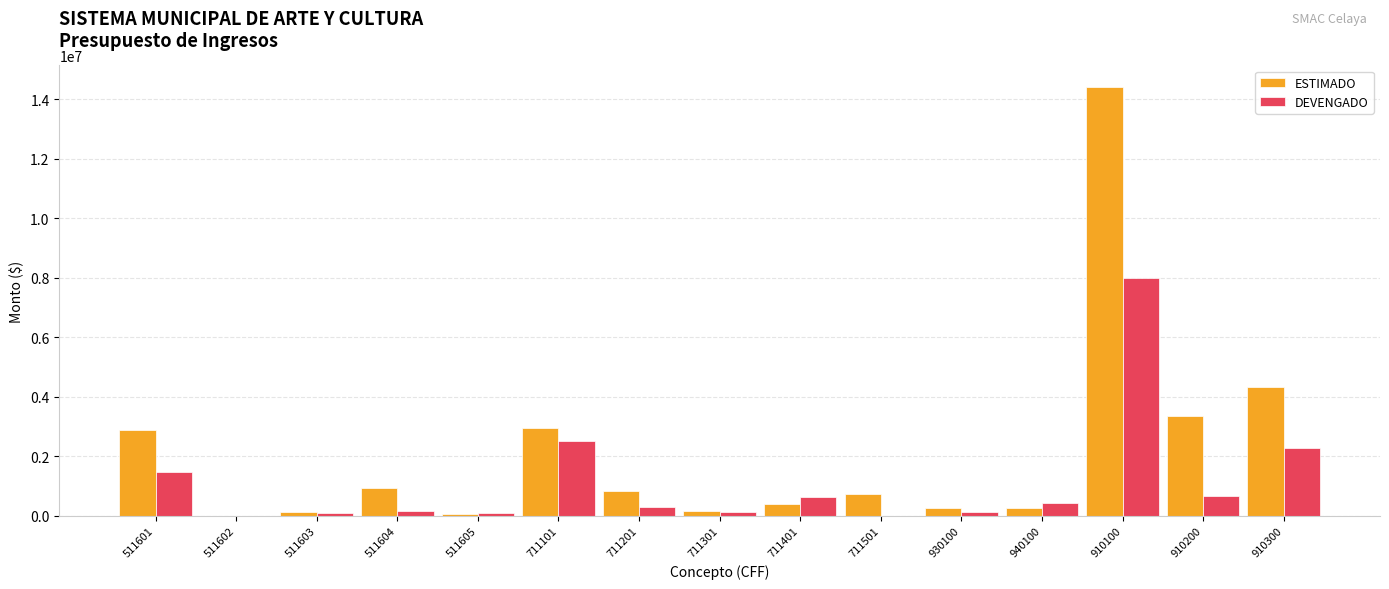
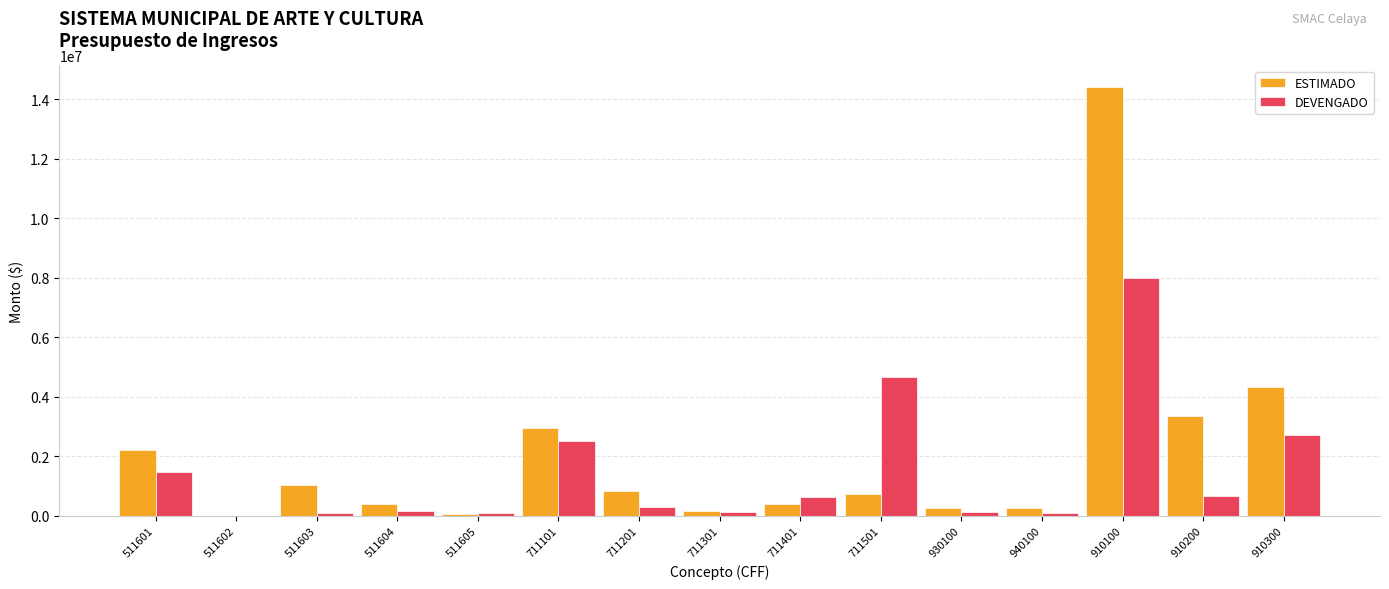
  {
    "ESTIMADO": {
-     "511601": 2900000,
-     "511603": 100000,
-     "511604": 900000,
+     "511601": 2200000,
+     "511603": 1000000,
+     "511604": 400000,
      "711101": 3000000,
      "711201": 800000,
      "711301": 200000,
      "711401": 400000,
      "711501": 700000,
      "930100": 300000,
      "940100": 300000,
      "910100": 14400000,
      "910200": 3300000,
      "910300": 4300000
    },
    "DEVENGADO": {
      "511601": 1500000,
      "511602": 0,
      "511604": 200000,
      "511605": 100000,
      "711101": 2500000,
      "711201": 300000,
      "711301": 100000,
      "711401": 600000,
-     "711501": 0,
+     "711501": 4700000,
      "930100": 100000,
-     "940100": 400000,
+     "940100": 100000,
      "910100": 8000000,
      "910200": 700000,
-     "910300": 2300000
+     "910300": 2700000
    }
  }
